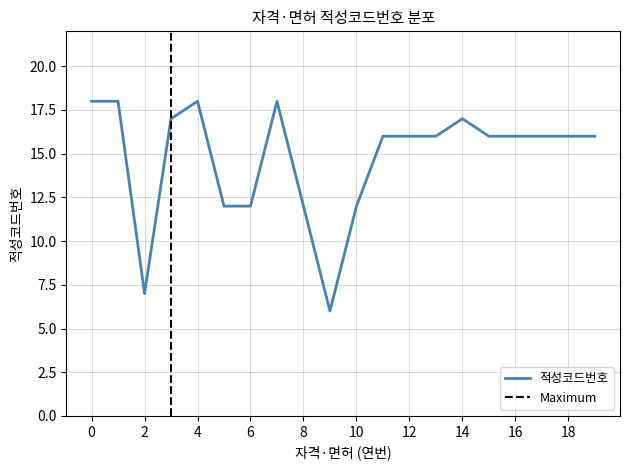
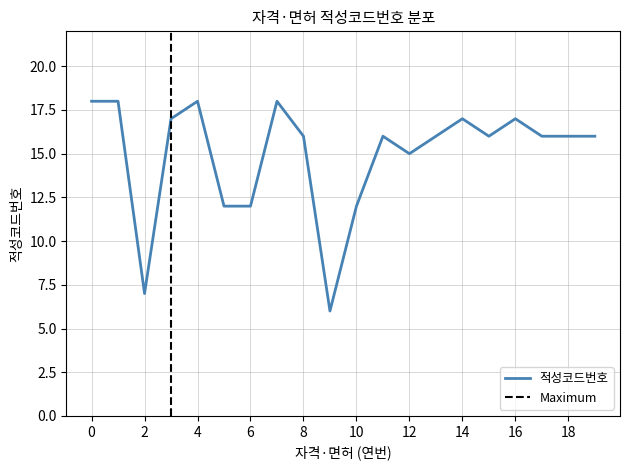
  {
    "0": 18,
    "2": 7,
    "4": 18,
    "6": 12,
-   "8": 12,
+   "8": 16,
    "10": 12,
-   "12": 16,
+   "12": 15,
    "14": 17,
-   "16": 16,
+   "16": 17,
    "18": 16
  }
